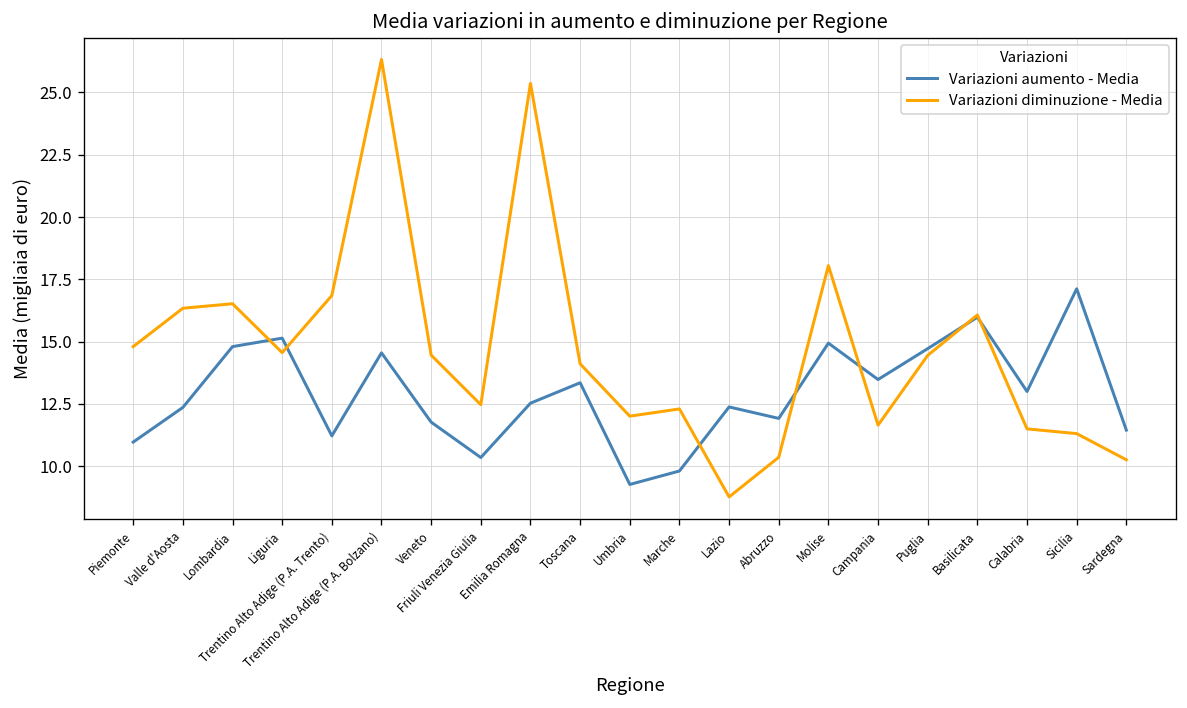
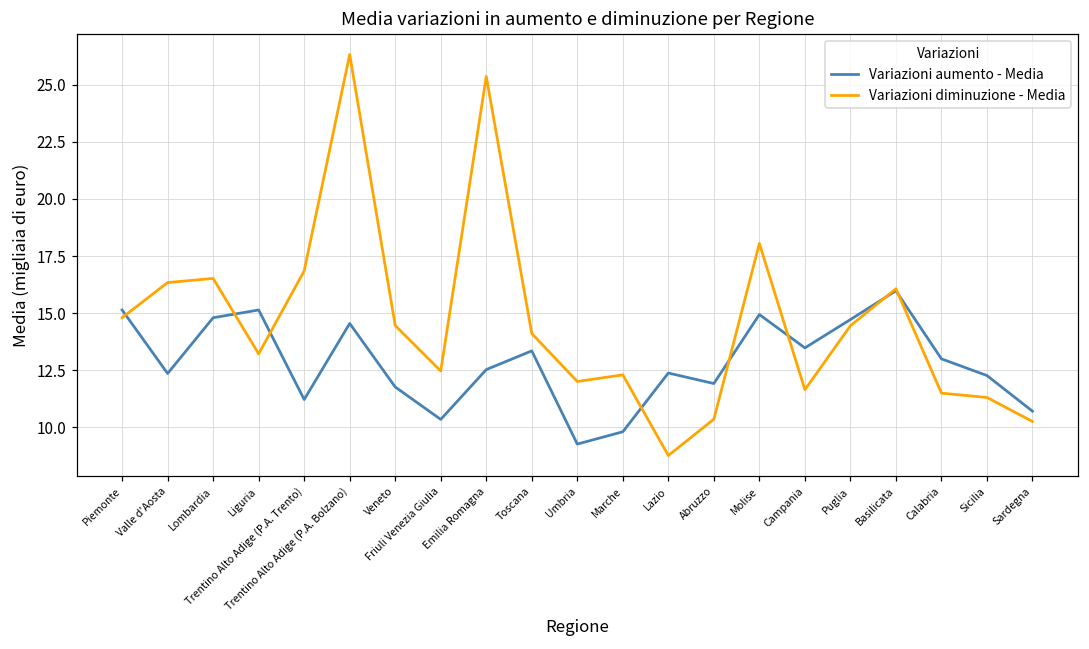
  {
    "Variazioni aumento - Media": {
-     "Piemonte": 11.0,
+     "Piemonte": 15.1,
      "Valle d'Aosta": 12.4,
      "Lombardia": 14.8,
      "Liguria": 15.1,
      "Trentino Alto Adige (P.A. Trento)": 11.2,
      "Trentino Alto Adige (P.A. Bolzano)": 14.6,
      "Veneto": 11.8,
      "Friuli Venezia Giulia": 10.4,
      "Emilia Romagna": 12.5,
      "Toscana": 13.4,
      "Umbria": 9.3,
      "Marche": 9.8,
      "Lazio": 12.4,
      "Abruzzo": 11.9,
      "Molise": 14.9,
      "Campania": 13.5,
      "Puglia": 14.7,
      "Calabria": 13.0,
-     "Sicilia": 17.1,
-     "Sardegna": 11.5
+     "Sicilia": 12.3,
+     "Sardegna": 10.7
    },
    "Variazioni diminuzione - Media": {
      "Piemonte": 14.8,
      "Valle d'Aosta": 16.3,
      "Lombardia": 16.5,
-     "Liguria": 14.6,
+     "Liguria": 13.2,
      "Trentino Alto Adige (P.A. Trento)": 16.9,
      "Trentino Alto Adige (P.A. Bolzano)": 26.3,
      "Veneto": 14.5,
      "Friuli Venezia Giulia": 12.5,
      "Emilia Romagna": 25.4,
      "Toscana": 14.1,
      "Umbria": 12.0,
      "Marche": 12.3,
      "Lazio": 8.8,
      "Abruzzo": 10.4,
      "Molise": 18.1,
      "Campania": 11.7,
      "Puglia": 14.5,
      "Calabria": 11.5,
      "Sicilia": 11.3,
      "Sardegna": 10.3
    }
  }
